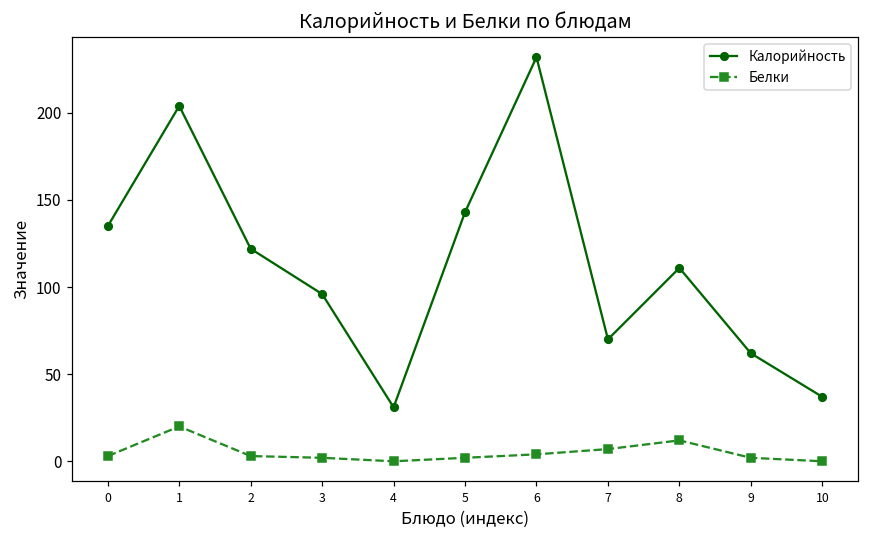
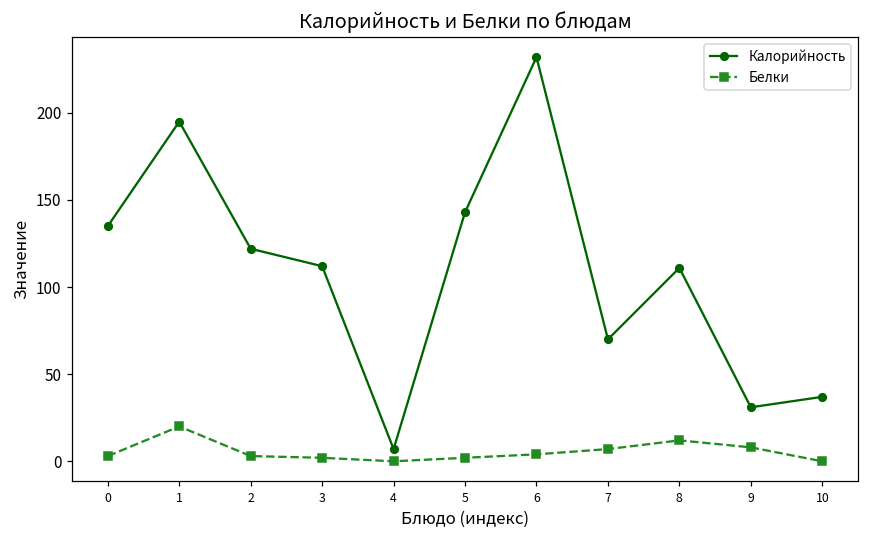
  {
    "Калорийность": {
      "0": 135,
-     "1": 204,
+     "1": 195,
      "2": 122,
-     "3": 96,
-     "4": 31,
+     "3": 112,
+     "4": 7,
      "5": 143,
      "6": 232,
      "7": 70,
      "8": 111,
-     "9": 62,
+     "9": 31,
      "10": 37
    },
    "Белки": {
      "0": 3,
      "1": 20,
      "2": 3,
      "3": 2,
      "4": 0,
      "5": 2,
      "6": 4,
      "7": 7,
      "8": 12,
-     "9": 2,
+     "9": 8,
      "10": 0
    }
  }
